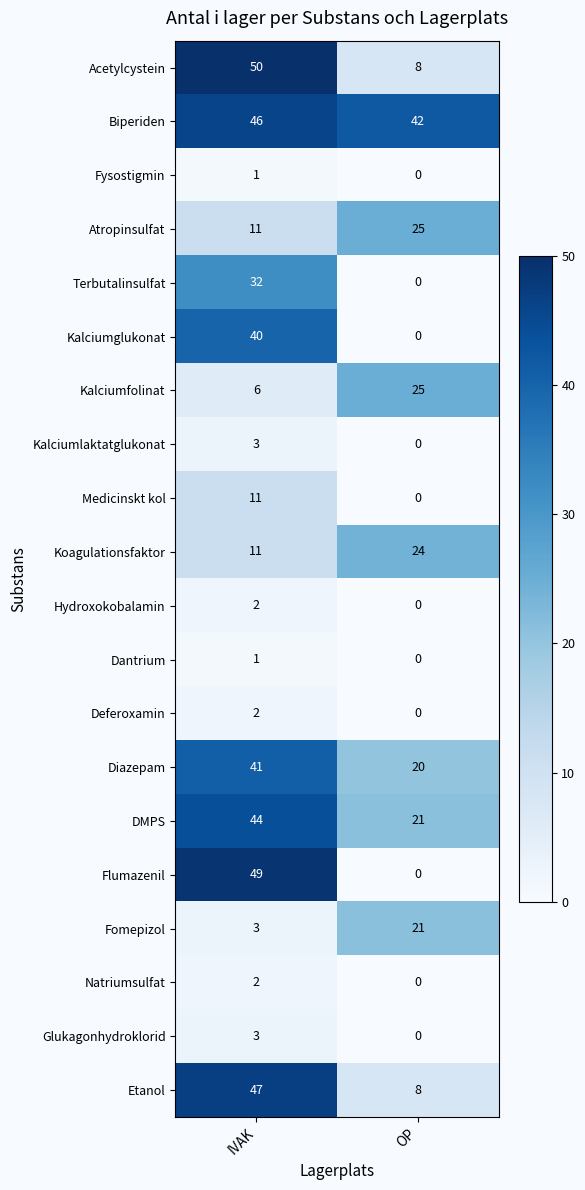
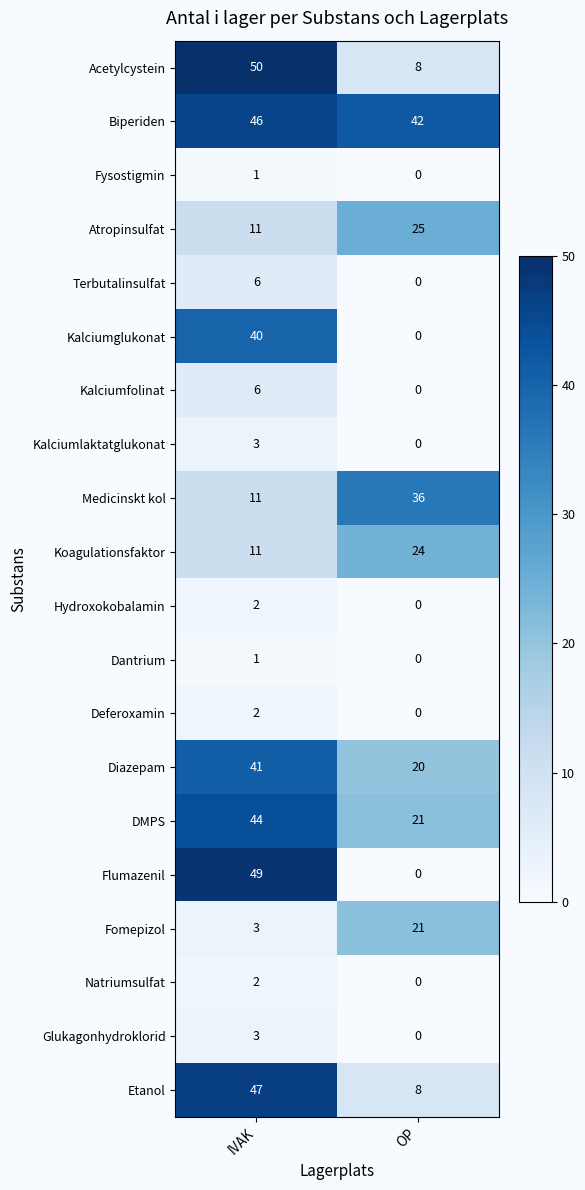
  {
    "Acetylcystein": {
      "IVAK": 50,
      "OP": 8
    },
    "Biperiden": {
      "IVAK": 46,
      "OP": 42
    },
    "Fysostigmin": {
      "IVAK": 1,
      "OP": 0
    },
    "Atropinsulfat": {
      "IVAK": 11,
      "OP": 25
    },
    "Terbutalinsulfat": {
-     "IVAK": 32,
+     "IVAK": 6,
      "OP": 0
    },
    "Kalciumglukonat": {
      "IVAK": 40,
      "OP": 0
    },
    "Kalciumfolinat": {
      "IVAK": 6,
-     "OP": 25
+     "OP": 0
    },
    "Kalciumlaktatglukonat": {
      "IVAK": 3,
      "OP": 0
    },
    "Medicinskt kol": {
      "IVAK": 11,
-     "OP": 0
+     "OP": 36
    },
    "Koagulationsfaktor": {
      "IVAK": 11,
      "OP": 24
    },
    "Hydroxokobalamin": {
      "IVAK": 2,
      "OP": 0
    },
    "Dantrium": {
      "IVAK": 1,
      "OP": 0
    },
    "Deferoxamin": {
      "IVAK": 2,
      "OP": 0
    },
    "Diazepam": {
      "IVAK": 41,
      "OP": 20
    },
    "DMPS": {
      "IVAK": 44,
      "OP": 21
    },
    "Flumazenil": {
      "IVAK": 49,
      "OP": 0
    },
    "Fomepizol": {
      "IVAK": 3,
      "OP": 21
    },
    "Natriumsulfat": {
      "IVAK": 2,
      "OP": 0
    },
    "Glukagonhydroklorid": {
      "IVAK": 3,
      "OP": 0
    },
    "Etanol": {
      "IVAK": 47,
      "OP": 8
    }
  }
